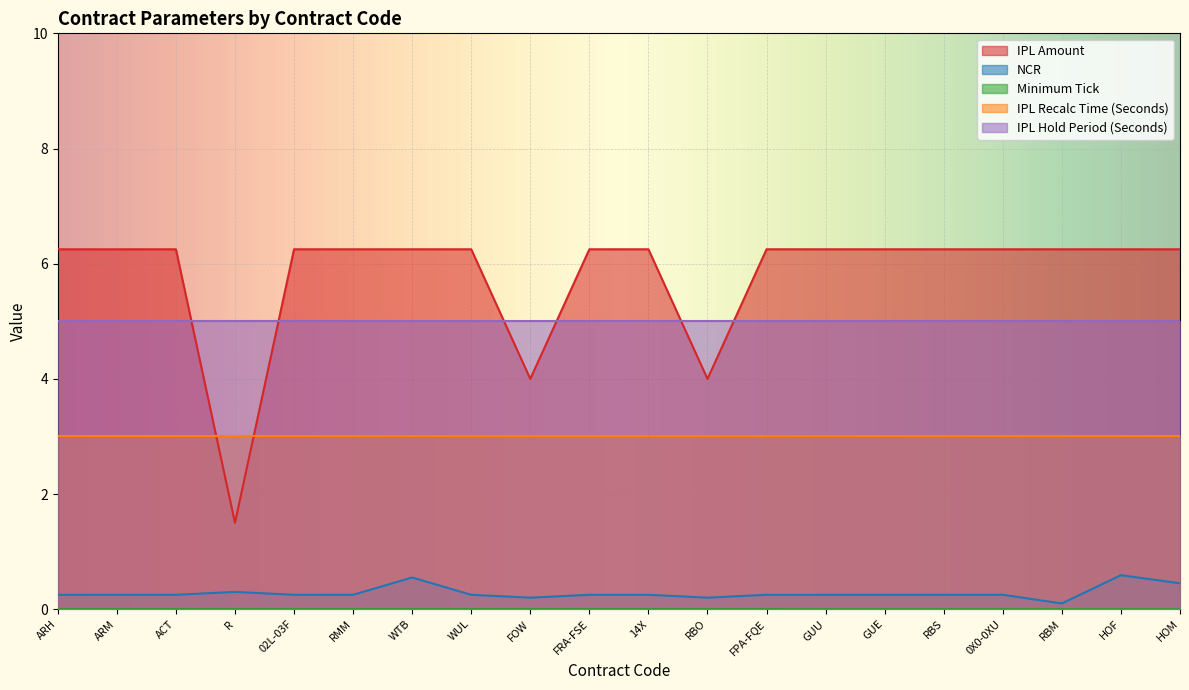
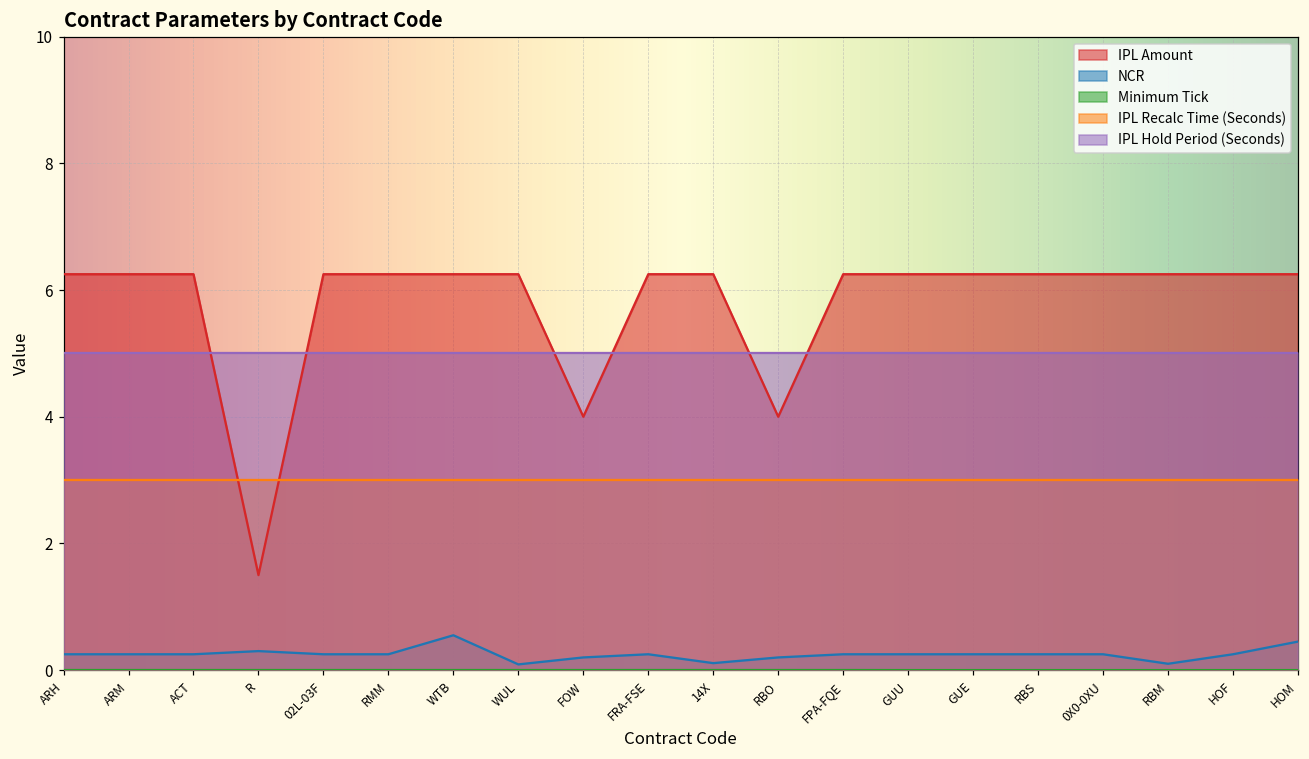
  {
    "IPL Amount": {
      "ARH": 6.3,
      "ARM": 6.3,
      "ACT": 6.3,
      "R": 1.5,
      "02L-03F": 6.3,
      "RMM": 6.3,
      "WTB": 6.3,
      "WUL": 6.3,
      "FOW": 4.0,
      "FRA-FSE": 6.3,
      "14X": 6.3,
      "RBO": 4.0,
      "FPA-FQE": 6.3,
      "GUU": 6.3,
      "GUE": 6.3,
      "RBS": 6.3,
      "0X0-0XU": 6.3,
      "RBM": 6.3,
      "HOF": 6.3,
      "HOM": 6.3
    },
    "NCR": {
      "ARH": 0.3,
      "ARM": 0.3,
      "ACT": 0.3,
      "R": 0.3,
      "02L-03F": 0.3,
      "RMM": 0.3,
      "WTB": 0.6,
-     "WUL": 0.3,
+     "WUL": 0.1,
      "FOW": 0.2,
      "FRA-FSE": 0.3,
-     "14X": 0.3,
+     "14X": 0.1,
      "RBO": 0.2,
      "FPA-FQE": 0.3,
      "GUU": 0.3,
      "GUE": 0.3,
      "RBS": 0.3,
      "0X0-0XU": 0.3,
      "RBM": 0.1,
-     "HOF": 0.6,
+     "HOF": 0.3,
      "HOM": 0.5
    },
    "Minimum Tick": {
      "ARH": 0.0,
      "ARM": 0.0,
      "ACT": 0.0,
      "R": 0.0,
      "02L-03F": 0.0,
      "RMM": 0.0,
      "WTB": 0.0,
      "WUL": 0.0,
      "FOW": 0.0,
      "FRA-FSE": 0.0,
      "14X": 0.0,
      "RBO": 0.0,
      "FPA-FQE": 0.0,
      "GUU": 0.0,
      "GUE": 0.0,
      "RBS": 0.0,
      "0X0-0XU": 0.0,
      "RBM": 0.0,
      "HOF": 0.0,
      "HOM": 0.0
    },
    "IPL Recalc Time (Seconds)": {
      "ARH": 3.0,
      "ARM": 3.0,
      "ACT": 3.0,
      "R": 3.0,
      "02L-03F": 3.0,
      "RMM": 3.0,
      "WTB": 3.0,
      "WUL": 3.0,
      "FOW": 3.0,
      "FRA-FSE": 3.0,
      "14X": 3.0,
      "RBO": 3.0,
      "FPA-FQE": 3.0,
      "GUU": 3.0,
      "GUE": 3.0,
      "RBS": 3.0,
      "0X0-0XU": 3.0,
      "RBM": 3.0,
      "HOF": 3.0,
      "HOM": 3.0
    },
    "IPL Hold Period (Seconds)": {
      "ARH": 5.0,
      "ARM": 5.0,
      "ACT": 5.0,
      "R": 5.0,
      "02L-03F": 5.0,
      "RMM": 5.0,
      "WTB": 5.0,
      "WUL": 5.0,
      "FOW": 5.0,
      "FRA-FSE": 5.0,
      "14X": 5.0,
      "RBO": 5.0,
      "FPA-FQE": 5.0,
      "GUU": 5.0,
      "GUE": 5.0,
      "RBS": 5.0,
      "0X0-0XU": 5.0,
      "RBM": 5.0,
      "HOF": 5.0,
      "HOM": 5.0
    }
  }
